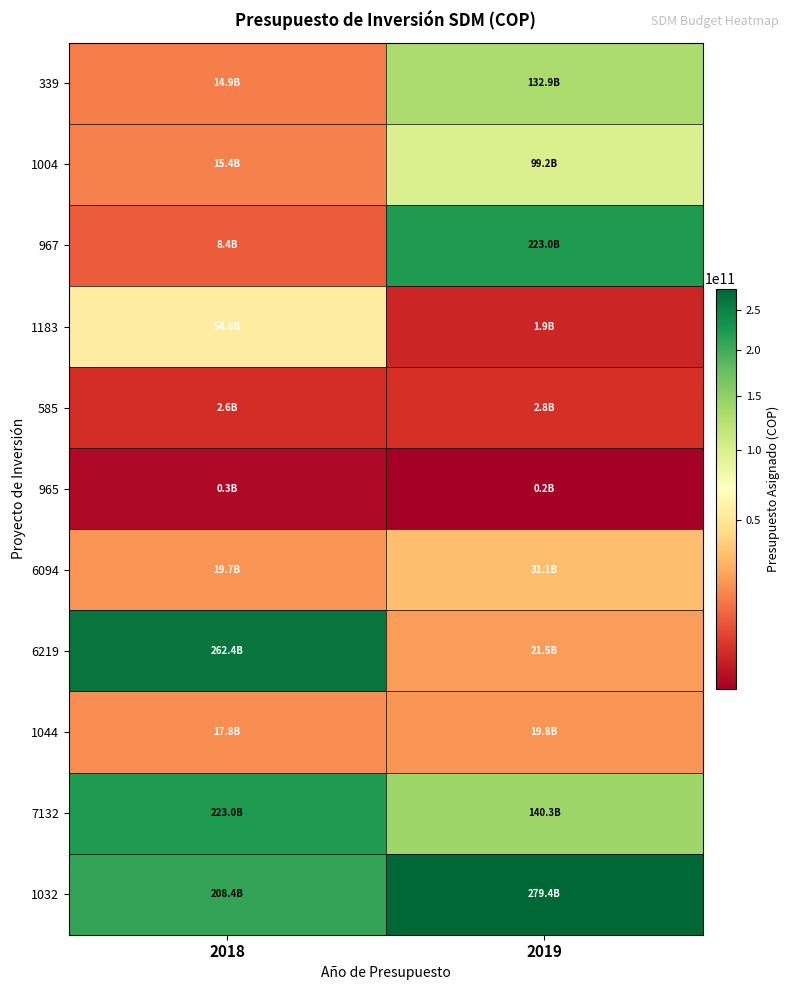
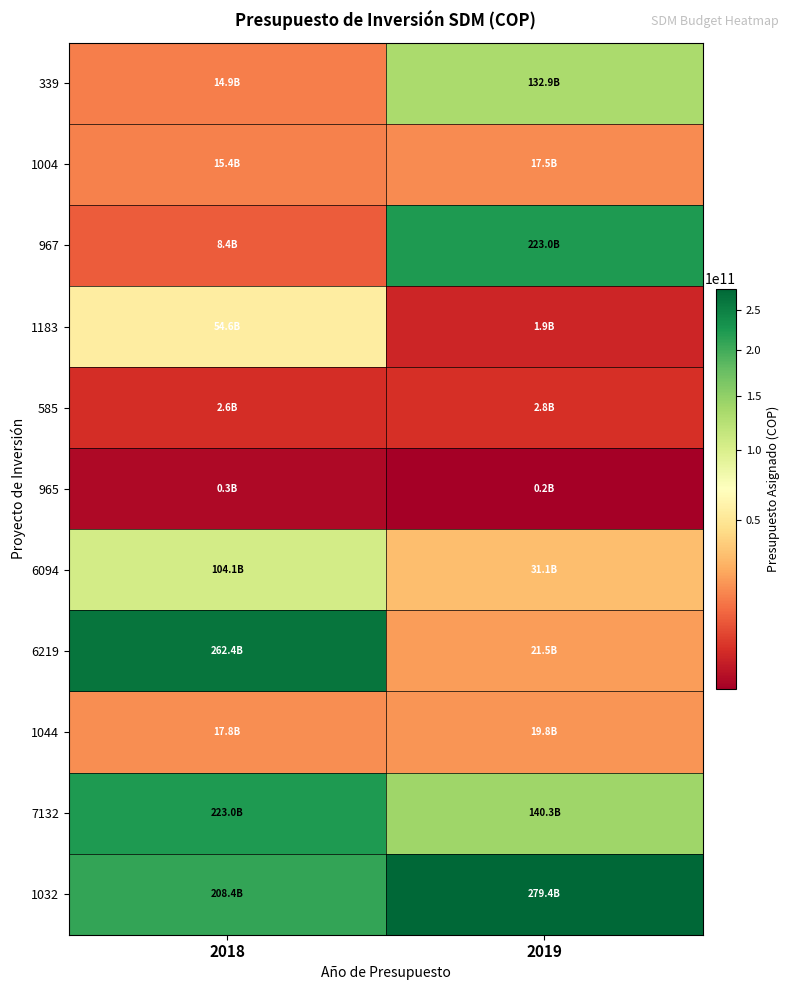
  {
    "339": {
      "2018": "14.9B",
      "2019": "132.9B"
    },
    "1004": {
      "2018": "15.4B",
-     "2019": "99.2B"
+     "2019": "17.5B"
    },
    "967": {
      "2018": "8.4B",
      "2019": "223.0B"
    },
    "1183": {
      "2018": "54.6B",
      "2019": "1.9B"
    },
    "585": {
      "2018": "2.6B",
      "2019": "2.8B"
    },
    "965": {
      "2018": "0.3B",
      "2019": "0.2B"
    },
    "6094": {
-     "2018": "19.7B",
+     "2018": "104.1B",
      "2019": "31.1B"
    },
    "6219": {
      "2018": "262.4B",
      "2019": "21.5B"
    },
    "1044": {
      "2018": "17.8B",
      "2019": "19.8B"
    },
    "7132": {
      "2018": "223.0B",
      "2019": "140.3B"
    },
    "1032": {
      "2018": "208.4B",
      "2019": "279.4B"
    }
  }
